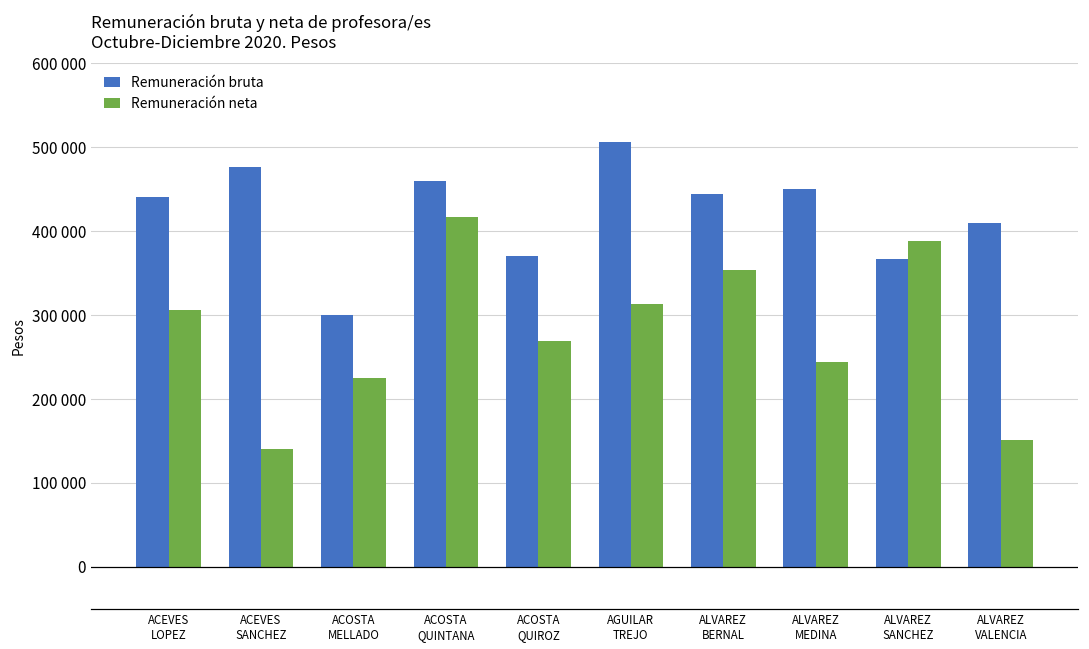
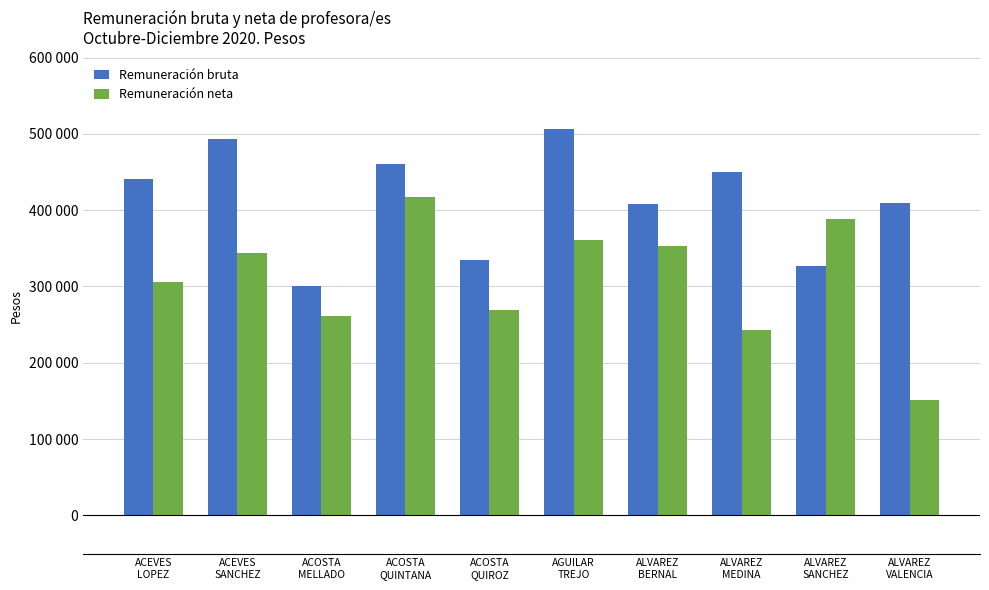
  {
    "Remuneración bruta": {
      "ACEVES LOPEZ": 440000,
-     "ACEVES SANCHEZ": 480000,
+     "ACEVES SANCHEZ": 490000,
      "ACOSTA MELLADO": 300000,
      "ACOSTA QUINTANA": 460000,
-     "ACOSTA QUIROZ": 370000,
+     "ACOSTA QUIROZ": 330000,
      "AGUILAR TREJO": 510000,
-     "ALVAREZ BERNAL": 440000,
+     "ALVAREZ BERNAL": 410000,
      "ALVAREZ MEDINA": 450000,
-     "ALVAREZ SANCHEZ": 370000,
+     "ALVAREZ SANCHEZ": 330000,
      "ALVAREZ VALENCIA": 410000
    },
    "Remuneración neta": {
      "ACEVES LOPEZ": 310000,
-     "ACEVES SANCHEZ": 140000,
-     "ACOSTA MELLADO": 220000,
+     "ACEVES SANCHEZ": 340000,
+     "ACOSTA MELLADO": 260000,
      "ACOSTA QUINTANA": 420000,
      "ACOSTA QUIROZ": 270000,
-     "AGUILAR TREJO": 310000,
+     "AGUILAR TREJO": 360000,
      "ALVAREZ BERNAL": 350000,
      "ALVAREZ MEDINA": 240000,
      "ALVAREZ SANCHEZ": 390000,
      "ALVAREZ VALENCIA": 150000
    }
  }
